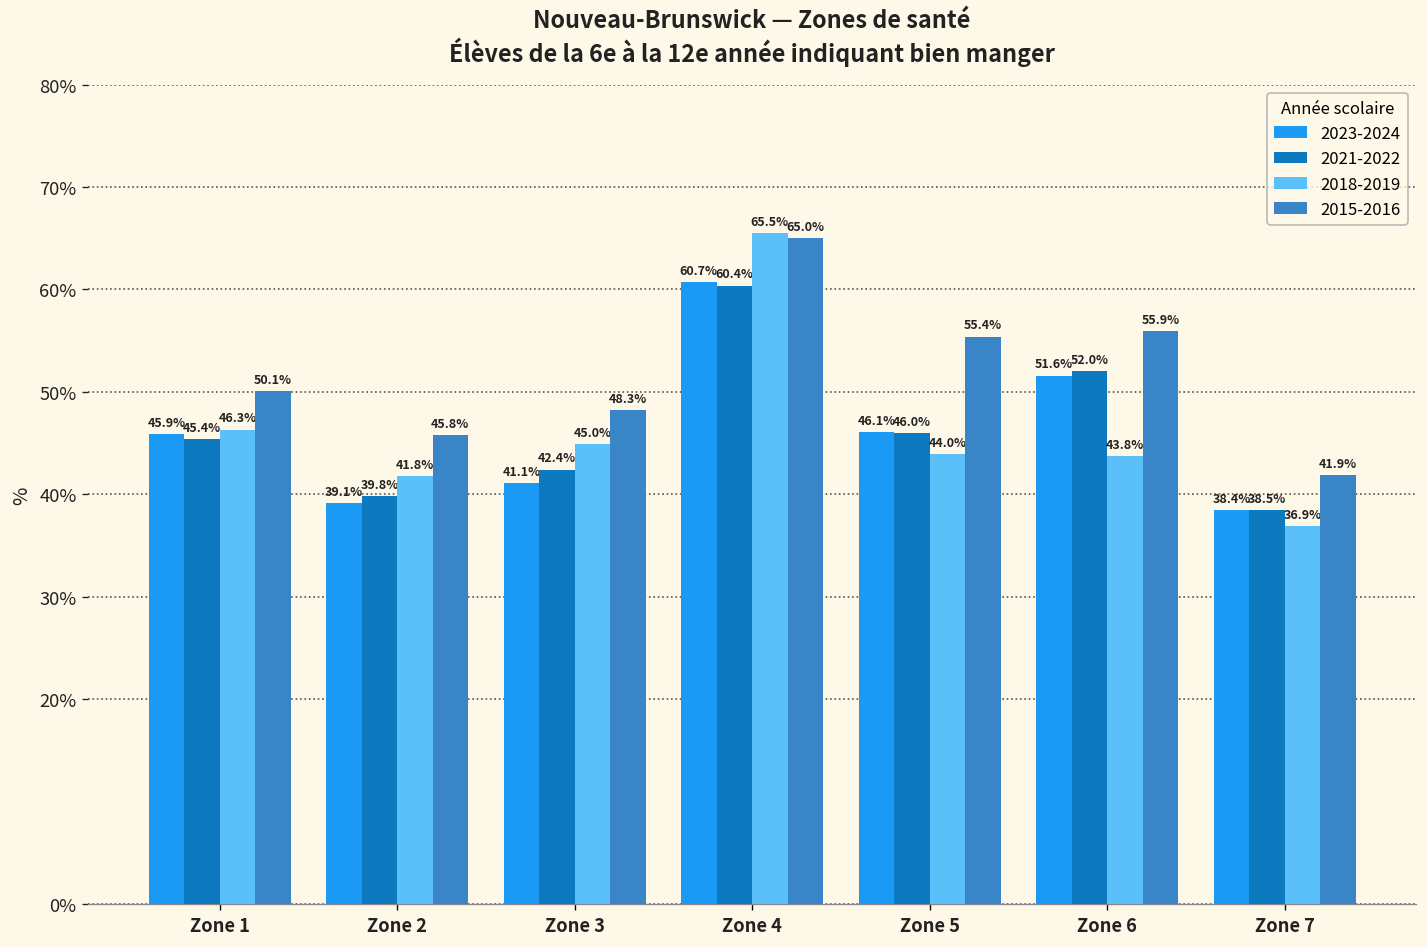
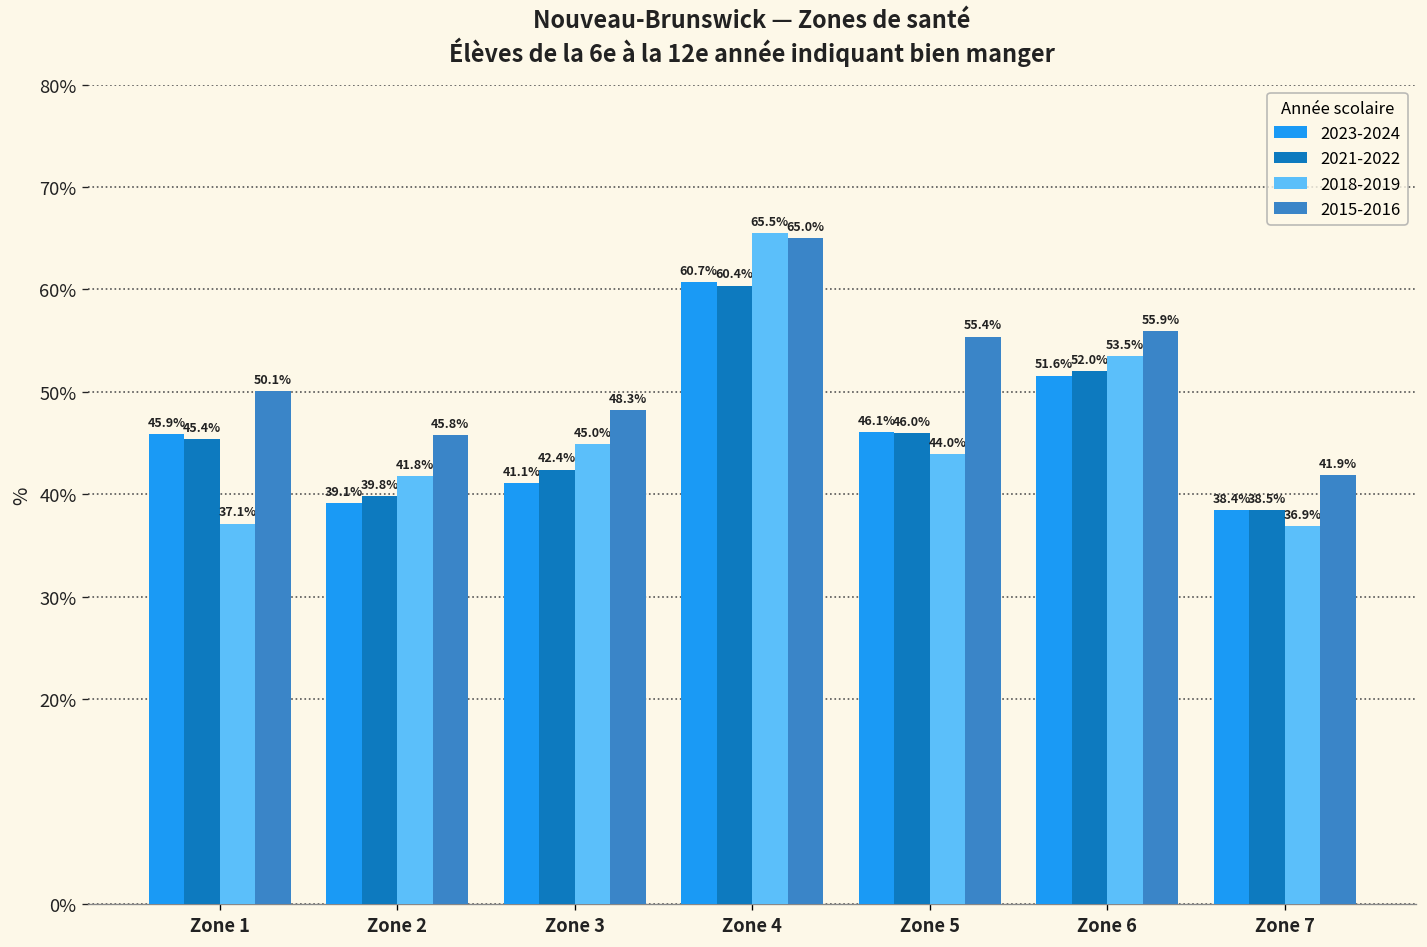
  {
    "2018-2019": {
-     "Zone 1": "46.3%",
+     "Zone 1": "37.1%",
      "Zone 2": "41.8%",
      "Zone 3": "45.0%",
      "Zone 4": "65.5%",
      "Zone 5": "44.0%",
-     "Zone 6": "43.8%",
+     "Zone 6": "53.5%",
      "Zone 7": "36.9%"
    }
  }
